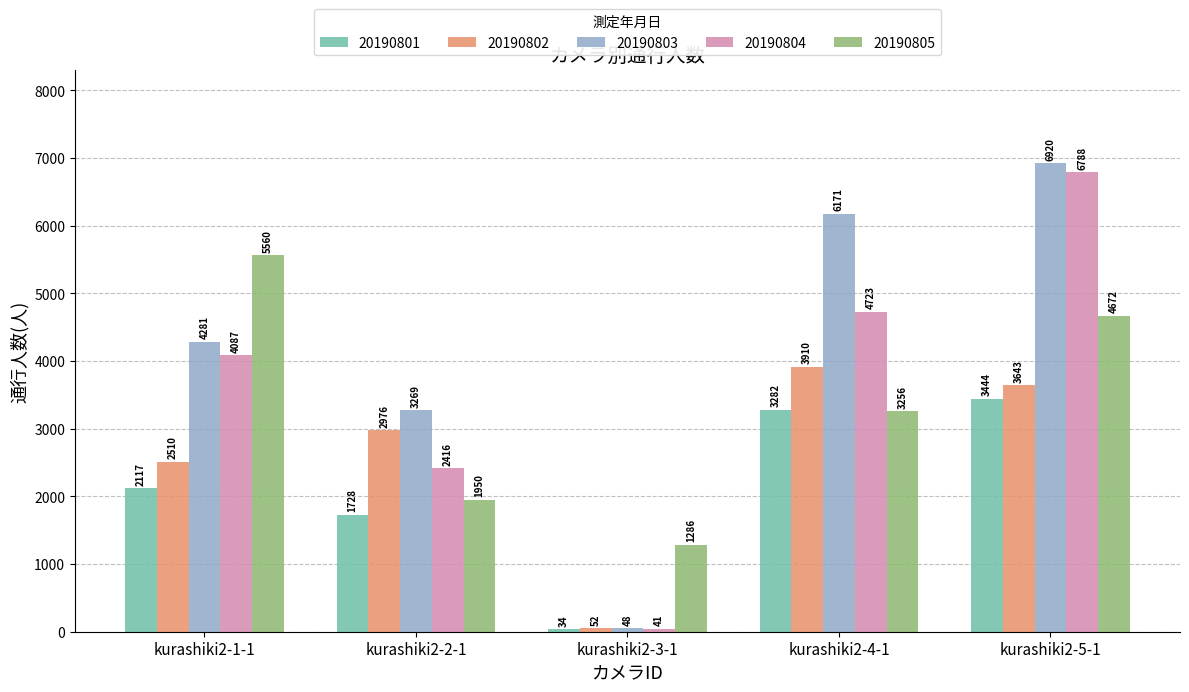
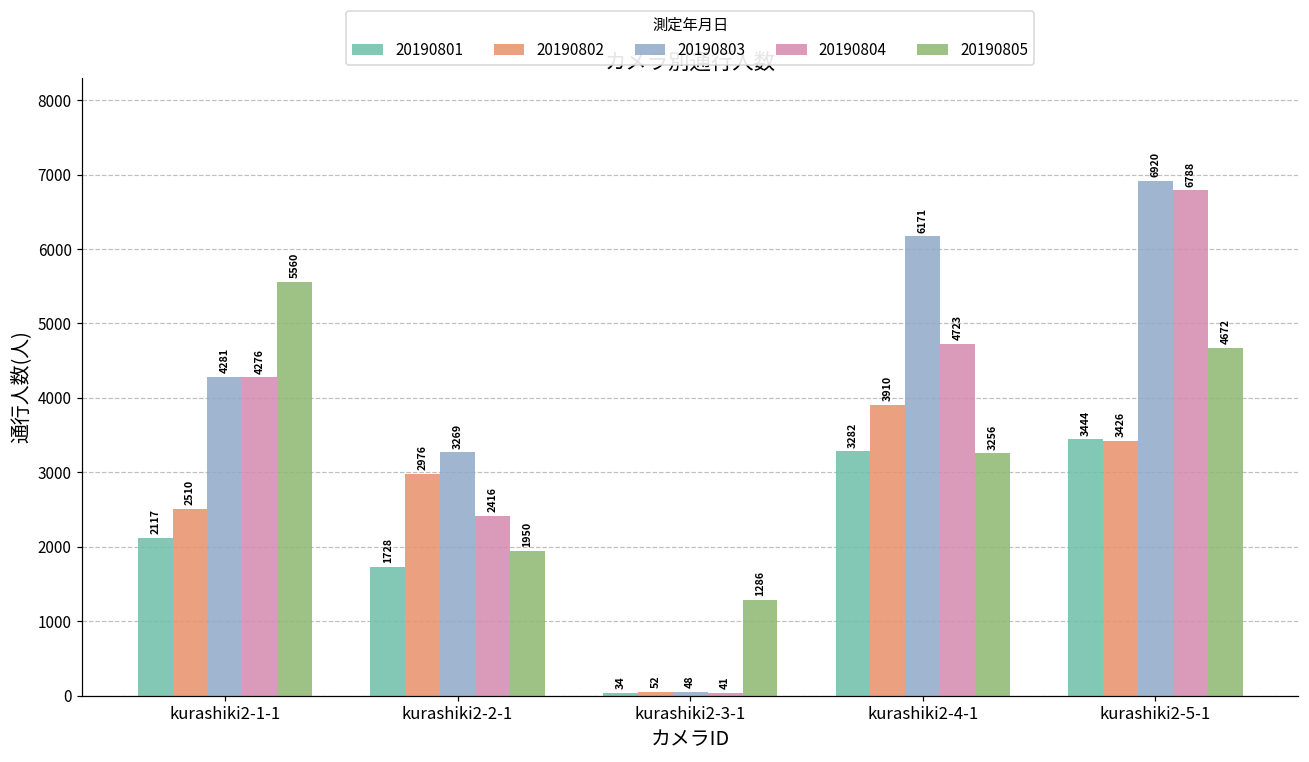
  {
    "20190802": {
      "kurashiki2-1-1": 2510,
      "kurashiki2-2-1": 2976,
      "kurashiki2-3-1": 52,
      "kurashiki2-4-1": 3910,
-     "kurashiki2-5-1": 3643
+     "kurashiki2-5-1": 3426
    },
    "20190804": {
-     "kurashiki2-1-1": 4087,
+     "kurashiki2-1-1": 4276,
      "kurashiki2-2-1": 2416,
      "kurashiki2-3-1": 41,
      "kurashiki2-4-1": 4723,
      "kurashiki2-5-1": 6788
    },
    "20190805": {
      "kurashiki2-1-1": 5560,
      "kurashiki2-2-1": 1950,
      "kurashiki2-3-1": 1286,
      "kurashiki2-4-1": 3256,
      "kurashiki2-5-1": 4672
    }
  }
